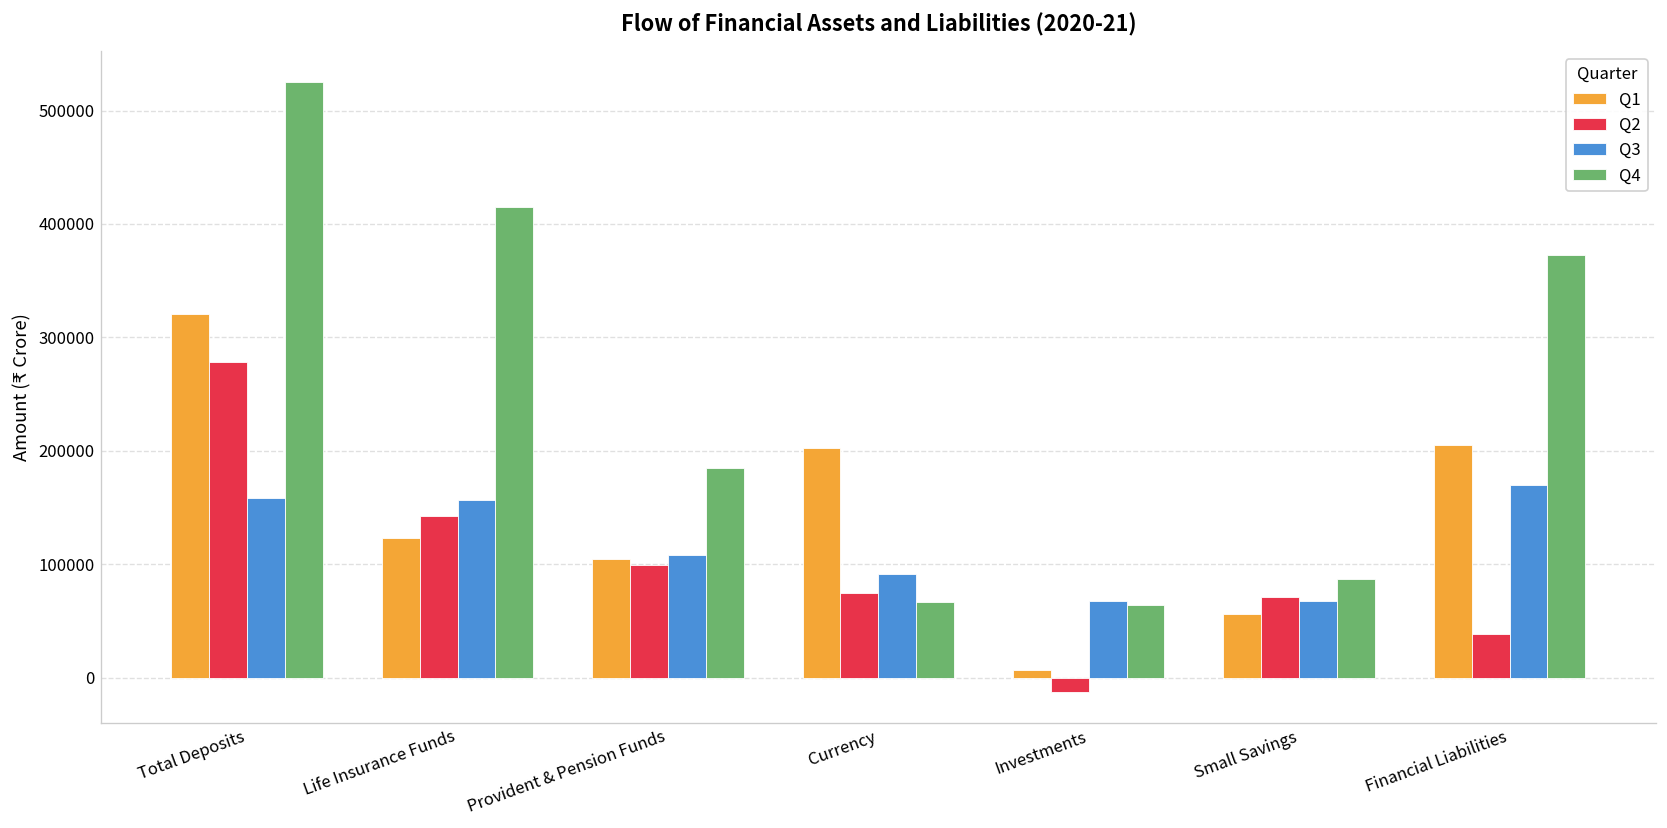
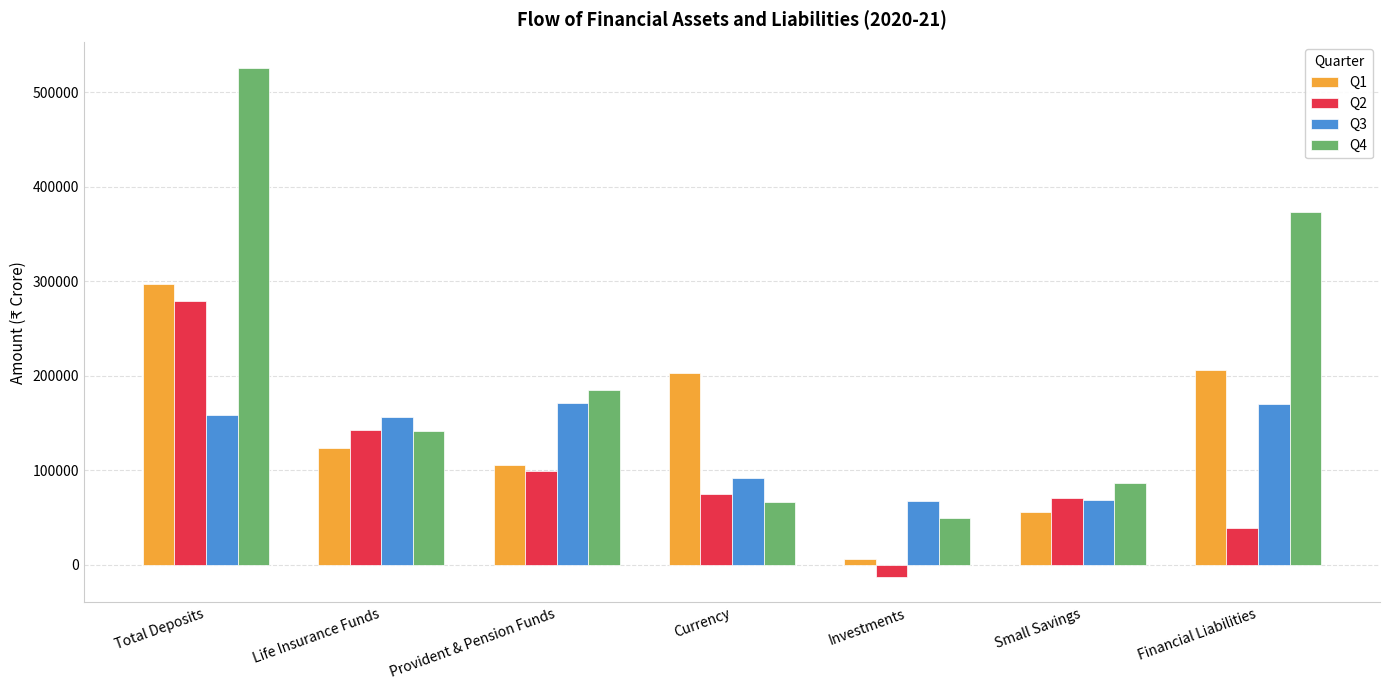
  {
    "Q1": {
-     "Total Deposits": 320000,
+     "Total Deposits": 300000,
      "Life Insurance Funds": 120000,
      "Provident & Pension Funds": 100000,
      "Currency": 200000,
      "Investments": 10000,
      "Small Savings": 60000,
      "Financial Liabilities": 210000
    },
    "Q2": {
      "Total Deposits": 280000,
      "Life Insurance Funds": 140000,
      "Provident & Pension Funds": 100000,
      "Currency": 70000,
      "Investments": -10000,
      "Small Savings": 70000,
      "Financial Liabilities": 40000
    },
    "Q3": {
      "Total Deposits": 160000,
      "Life Insurance Funds": 160000,
-     "Provident & Pension Funds": 110000,
+     "Provident & Pension Funds": 170000,
      "Currency": 90000,
      "Investments": 70000,
      "Small Savings": 70000,
      "Financial Liabilities": 170000
    },
    "Q4": {
      "Total Deposits": 530000,
-     "Life Insurance Funds": 410000,
+     "Life Insurance Funds": 140000,
      "Provident & Pension Funds": 190000,
      "Currency": 70000,
-     "Investments": 60000,
+     "Investments": 50000,
      "Small Savings": 90000,
      "Financial Liabilities": 370000
    }
  }
